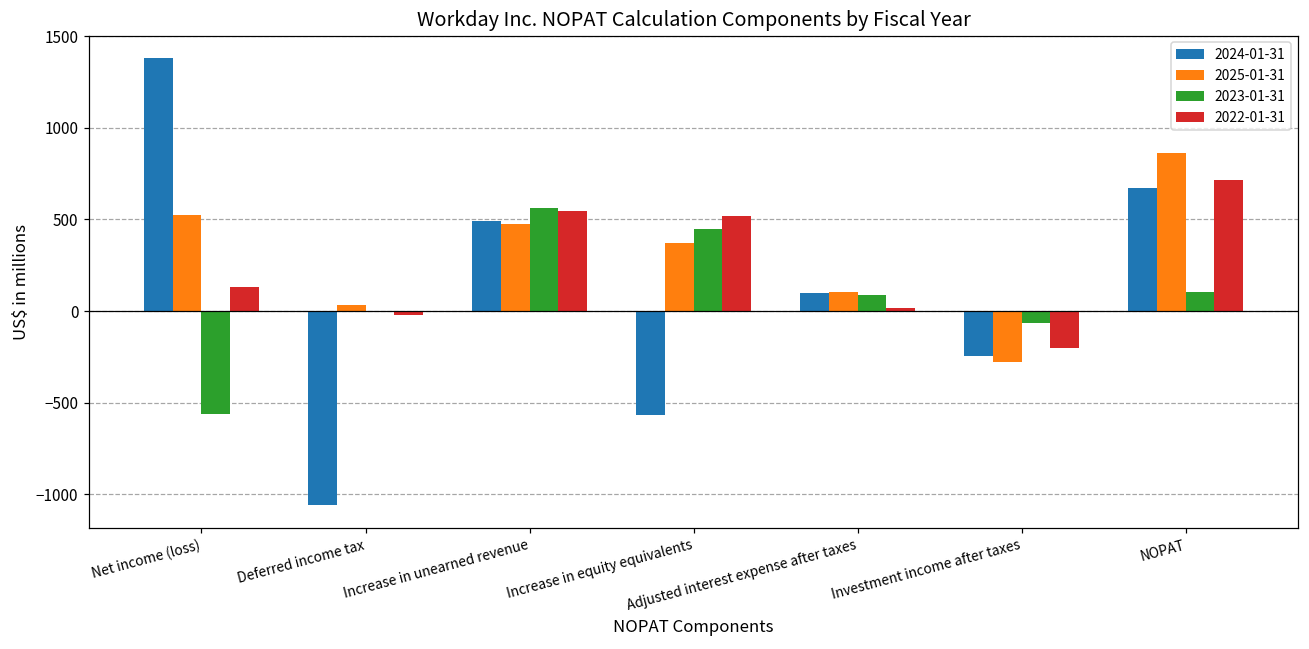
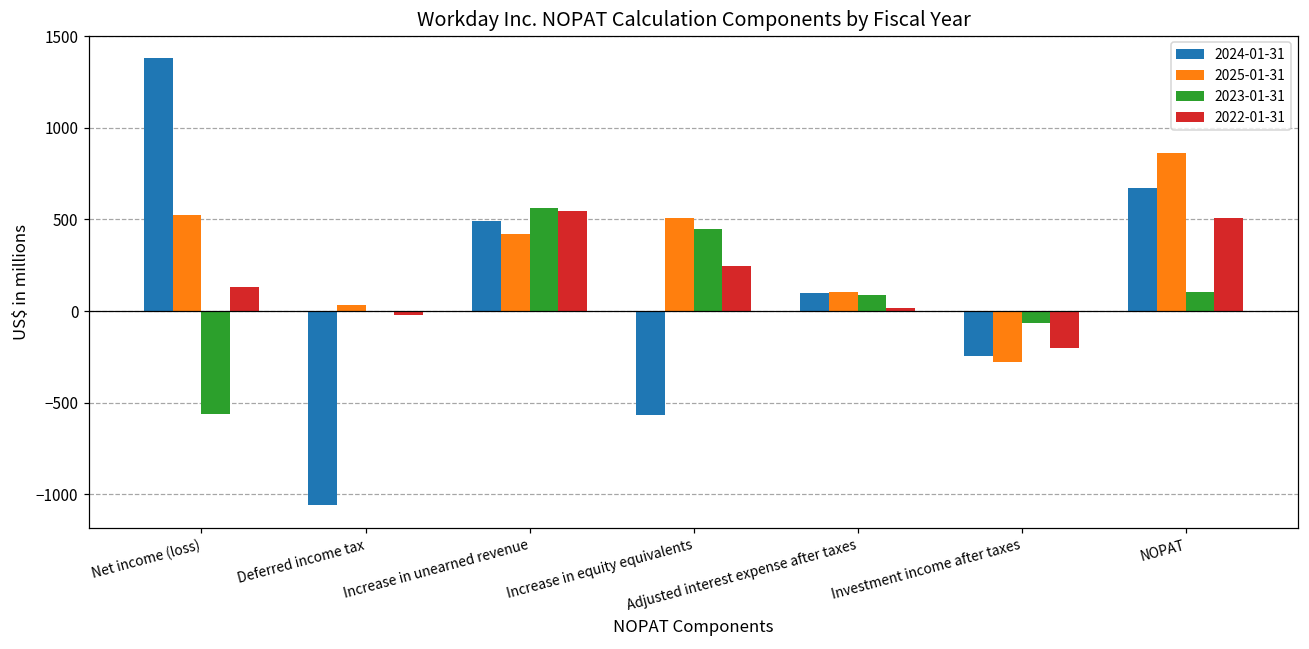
  {
    "2024-01-31": {
      "Net income (loss)": 1380,
      "Deferred income tax": -1060,
      "Increase in unearned revenue": 490,
      "Increase in equity equivalents": -570,
      "Adjusted interest expense after taxes": 100,
      "Investment income after taxes": -240,
      "NOPAT": 670
    },
    "2025-01-31": {
      "Net income (loss)": 530,
      "Deferred income tax": 30,
-     "Increase in unearned revenue": 470,
-     "Increase in equity equivalents": 370,
+     "Increase in unearned revenue": 420,
+     "Increase in equity equivalents": 510,
      "Adjusted interest expense after taxes": 100,
      "Investment income after taxes": -280,
      "NOPAT": 860
    },
    "2023-01-31": {
      "Net income (loss)": -560,
      "Increase in unearned revenue": 560,
      "Increase in equity equivalents": 450,
      "Adjusted interest expense after taxes": 90,
      "Investment income after taxes": -60,
      "NOPAT": 100
    },
    "2022-01-31": {
      "Net income (loss)": 130,
      "Deferred income tax": -20,
      "Increase in unearned revenue": 550,
-     "Increase in equity equivalents": 520,
+     "Increase in equity equivalents": 250,
      "Adjusted interest expense after taxes": 20,
      "Investment income after taxes": -200,
-     "NOPAT": 710
+     "NOPAT": 510
    }
  }
